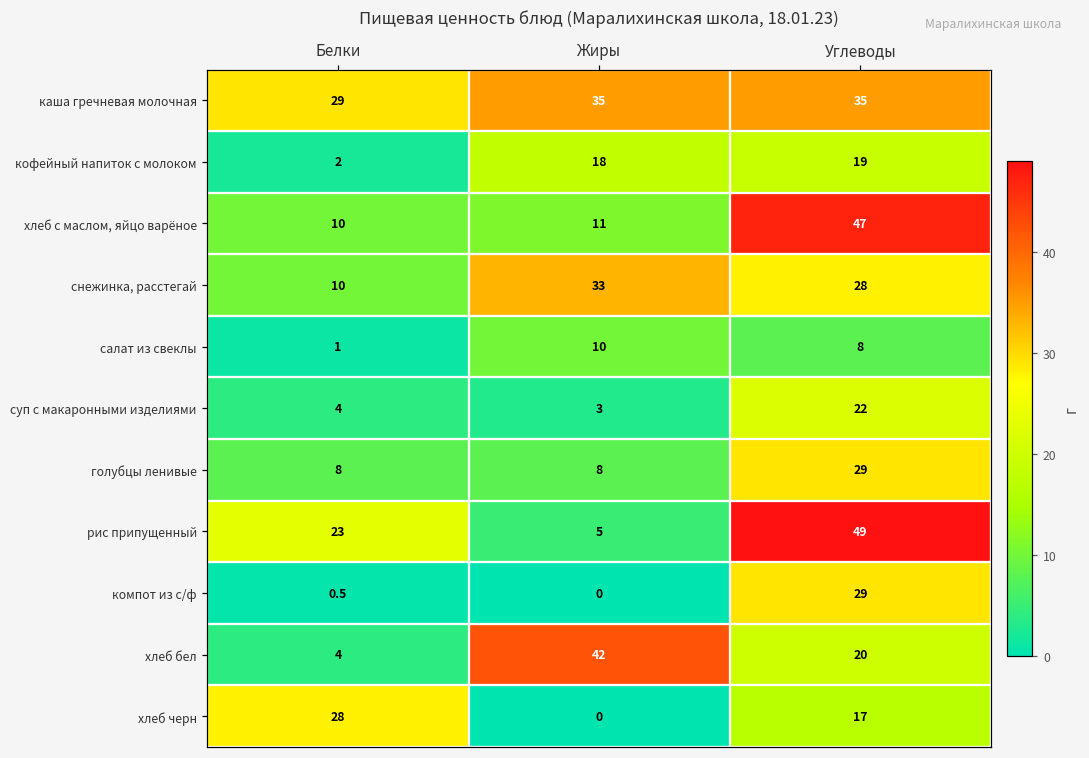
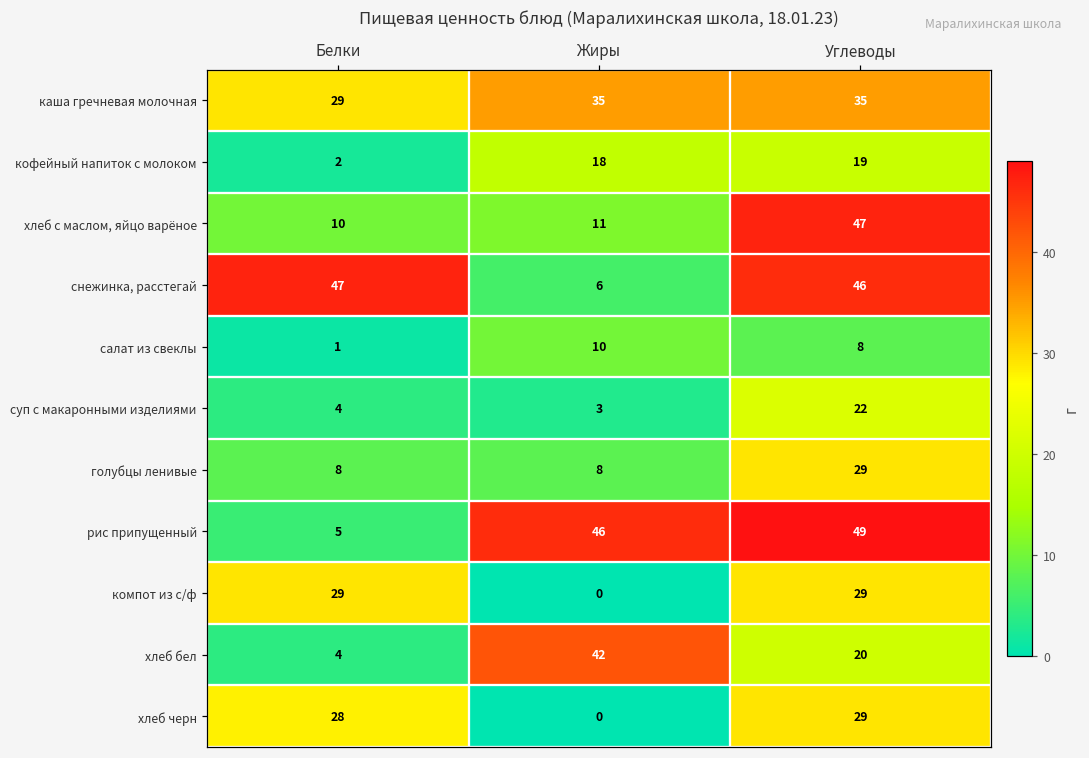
  {
    "каша гречневая молочная": {
      "Белки": 29,
      "Жиры": 35,
      "Углеводы": 35
    },
    "кофейный напиток с молоком": {
      "Белки": 2,
      "Жиры": 18,
      "Углеводы": 19
    },
    "хлеб с маслом, яйцо варёное": {
      "Белки": 10,
      "Жиры": 11,
      "Углеводы": 47
    },
    "снежинка, расстегай": {
-     "Белки": 10,
-     "Жиры": 33,
-     "Углеводы": 28
+     "Белки": 47,
+     "Жиры": 6,
+     "Углеводы": 46
    },
    "салат из свеклы": {
      "Белки": 1,
      "Жиры": 10,
      "Углеводы": 8
    },
    "суп с макаронными изделиями": {
      "Белки": 4,
      "Жиры": 3,
      "Углеводы": 22
    },
    "голубцы ленивые": {
      "Белки": 8,
      "Жиры": 8,
      "Углеводы": 29
    },
    "рис припущенный": {
-     "Белки": 23,
-     "Жиры": 5,
+     "Белки": 5,
+     "Жиры": 46,
      "Углеводы": 49
    },
    "компот из с/ф": {
-     "Белки": 0.5,
+     "Белки": 29,
      "Жиры": 0,
      "Углеводы": 29
    },
    "хлеб бел": {
      "Белки": 4,
      "Жиры": 42,
      "Углеводы": 20
    },
    "хлеб черн": {
      "Белки": 28,
      "Жиры": 0,
-     "Углеводы": 17
+     "Углеводы": 29
    }
  }
